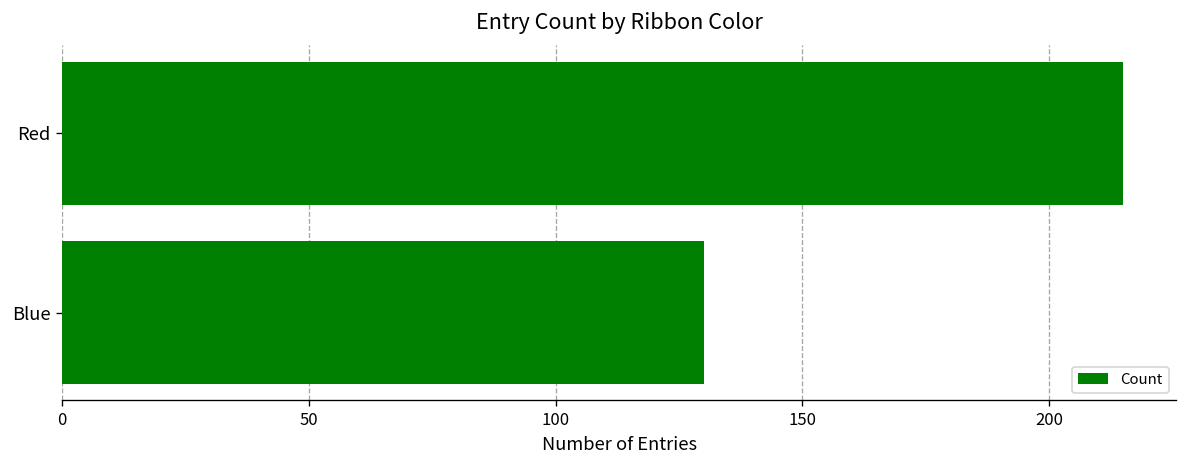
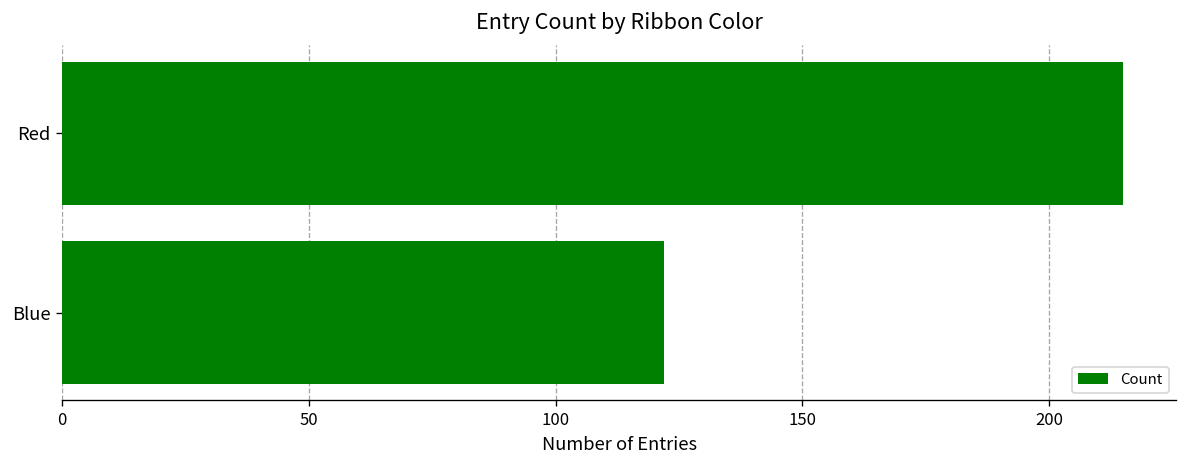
  {
    "Red": 215,
-   "Blue": 130
+   "Blue": 122
  }
